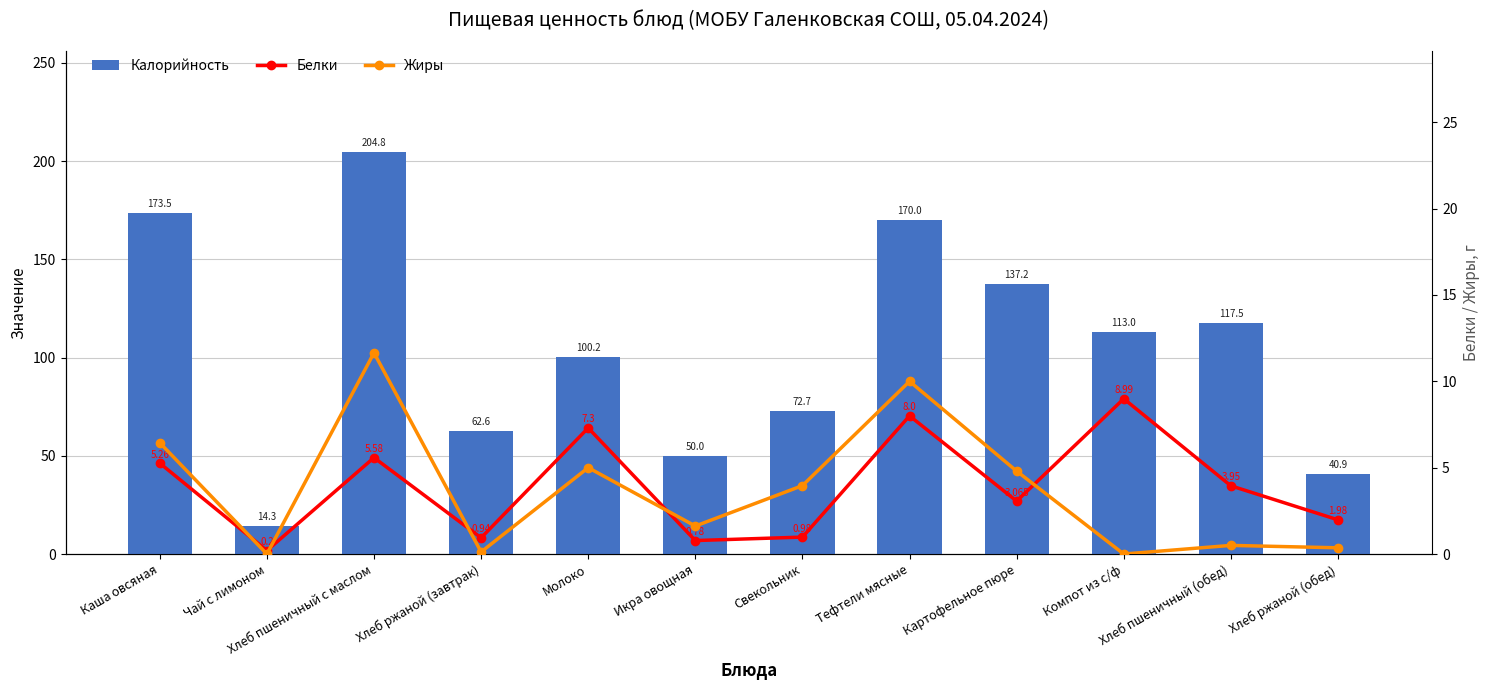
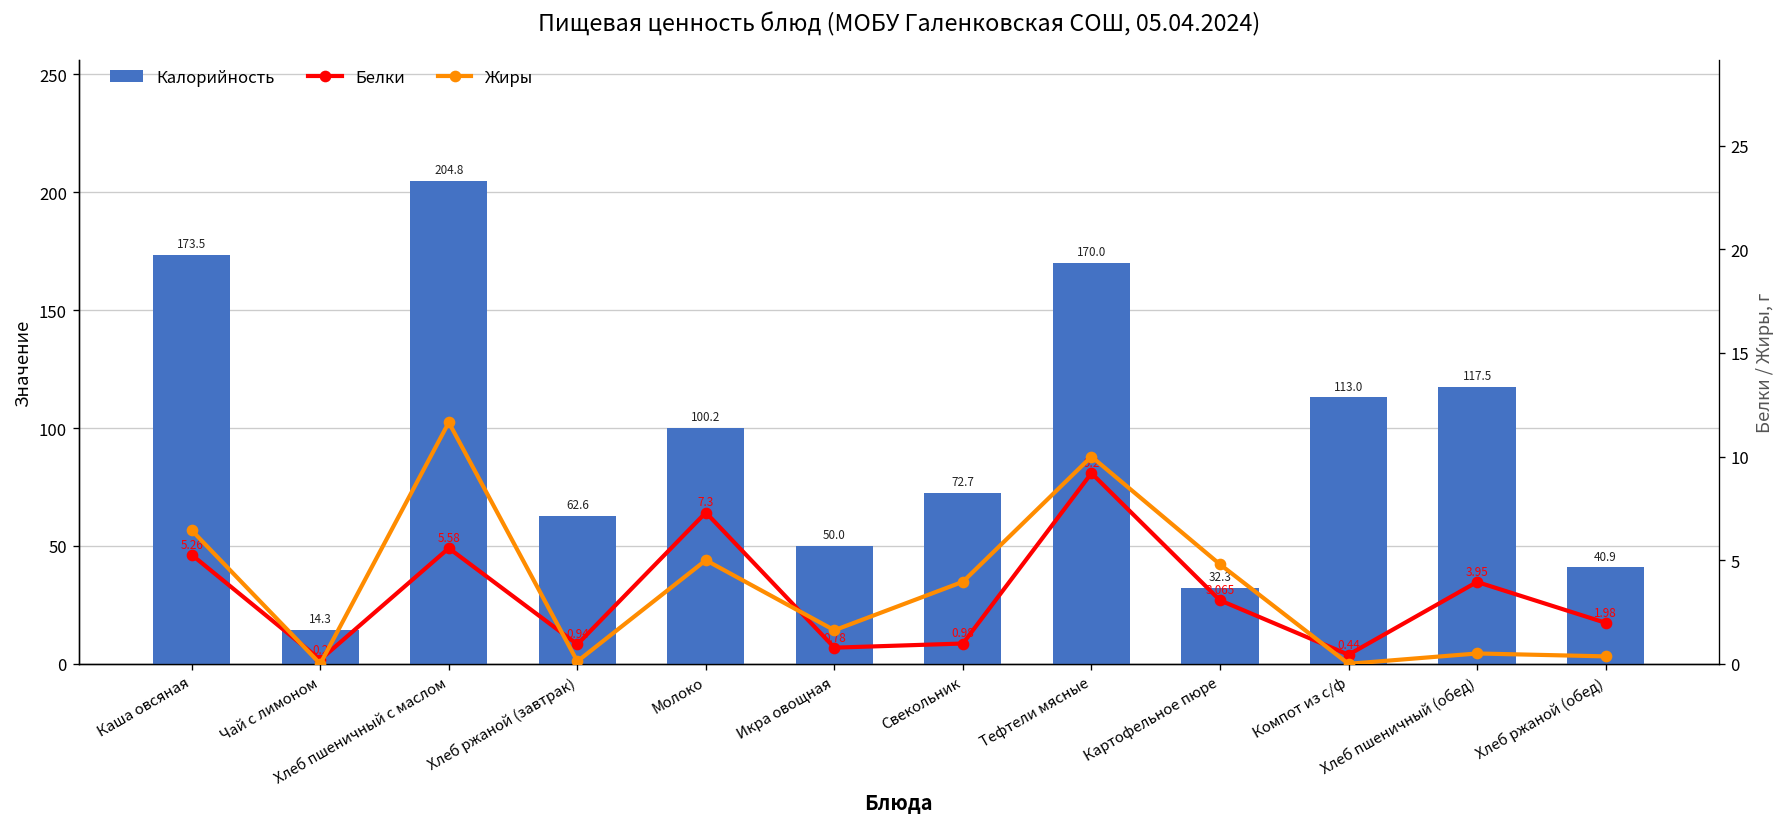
  {
    "Калорийность": {
      "Каша овсяная": 173.5,
      "Чай с лимоном": 14.3,
      "Хлеб пшеничный с маслом": 204.8,
      "Хлеб ржаной (завтрак)": 62.6,
      "Молоко": 100.2,
      "Икра овощная": 50.0,
      "Свекольник": 72.7,
      "Тефтели мясные": 170.0,
-     "Картофельное пюре": 137.2,
+     "Картофельное пюре": 32.3,
      "Компот из с/ф": 113.0,
      "Хлеб пшеничный (обед)": 117.5,
      "Хлеб ржаной (обед)": 40.9
    },
    "Белки": {
      "Каша овсяная": 5.26,
      "Чай с лимоном": 0.2,
      "Хлеб пшеничный с маслом": 5.58,
      "Хлеб ржаной (завтрак)": 0.94,
      "Молоко": 7.3,
      "Свекольник": 0.98,
-     "Тефтели мясные": 8.0,
+     "Тефтели мясные": 9.2,
      "Картофельное пюре": 3.065,
-     "Компот из с/ф": 8.99,
+     "Компот из с/ф": 0.44,
      "Хлеб пшеничный (обед)": 3.95,
      "Хлеб ржаной (обед)": 1.98
    }
  }
